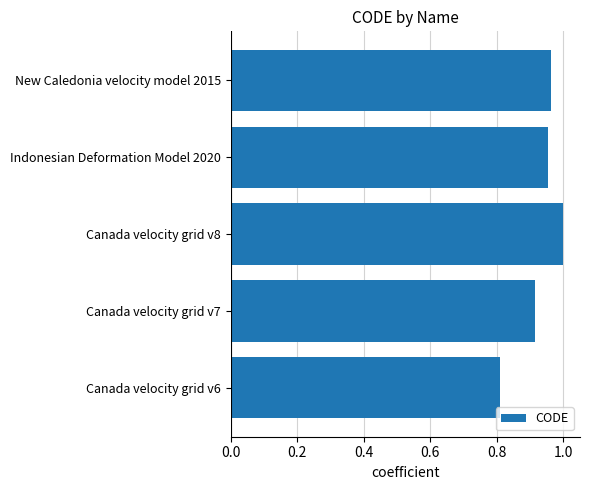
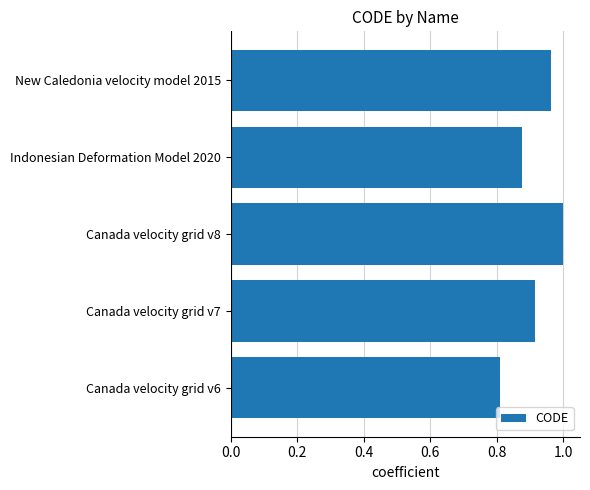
  {
    "New Caledonia velocity model 2015": 0.96,
-   "Indonesian Deformation Model 2020": 0.95,
+   "Indonesian Deformation Model 2020": 0.88,
    "Canada velocity grid v8": 1.00,
    "Canada velocity grid v7": 0.91,
    "Canada velocity grid v6": 0.81
  }
